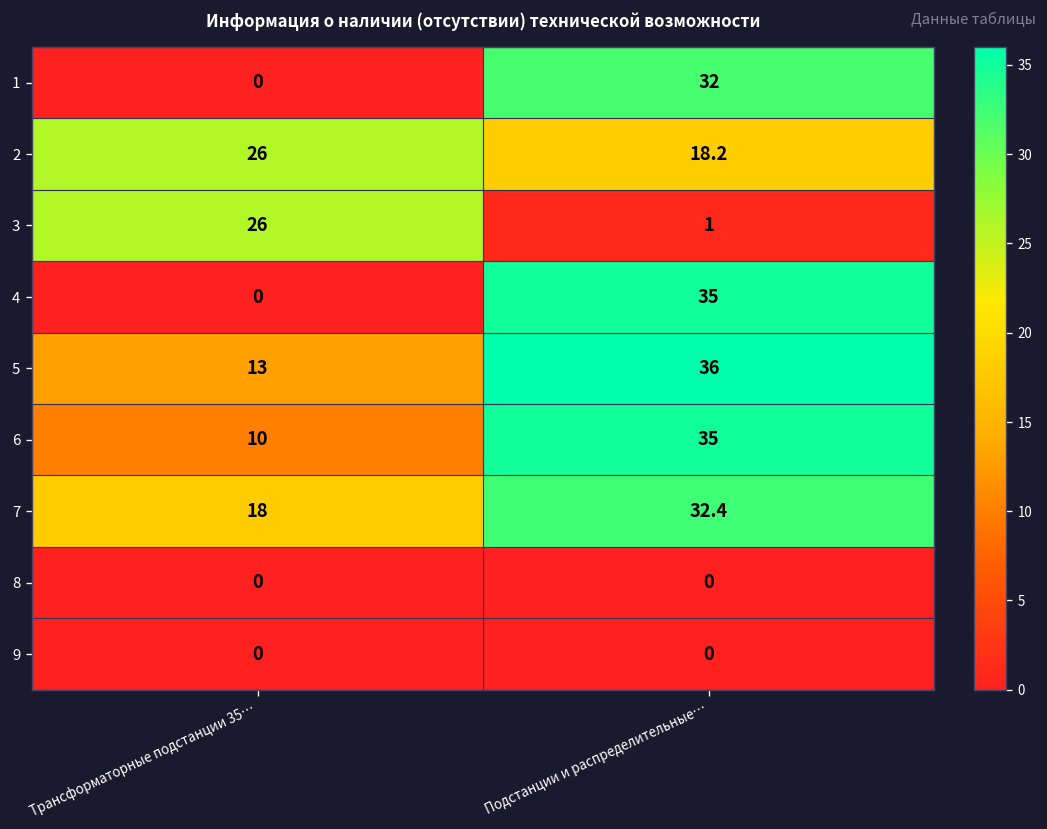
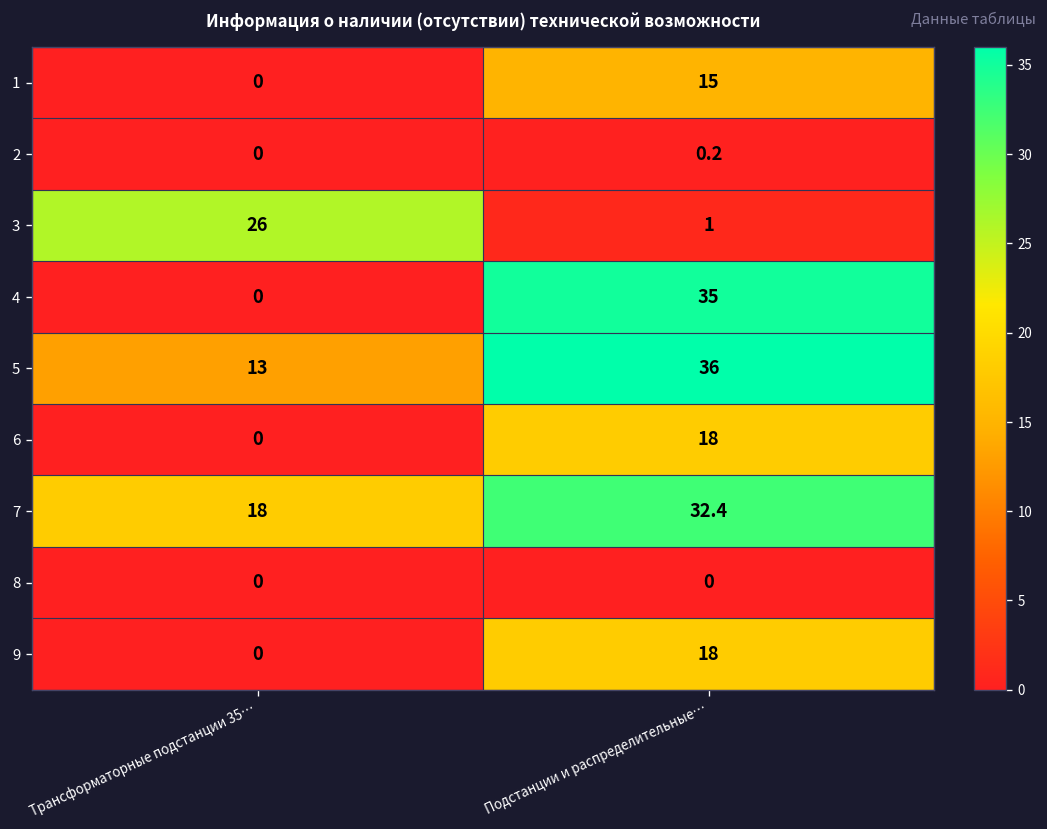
  {
    "1": {
      "Трансформаторные подстанции 35…": 0,
-     "Подстанции и распределительные…": 32
+     "Подстанции и распределительные…": 15
    },
    "2": {
-     "Трансформаторные подстанции 35…": 26,
-     "Подстанции и распределительные…": 18.2
+     "Трансформаторные подстанции 35…": 0,
+     "Подстанции и распределительные…": 0.2
    },
    "3": {
      "Трансформаторные подстанции 35…": 26,
      "Подстанции и распределительные…": 1
    },
    "4": {
      "Трансформаторные подстанции 35…": 0,
      "Подстанции и распределительные…": 35
    },
    "5": {
      "Трансформаторные подстанции 35…": 13,
      "Подстанции и распределительные…": 36
    },
    "6": {
-     "Трансформаторные подстанции 35…": 10,
-     "Подстанции и распределительные…": 35
+     "Трансформаторные подстанции 35…": 0,
+     "Подстанции и распределительные…": 18
    },
    "7": {
      "Трансформаторные подстанции 35…": 18,
      "Подстанции и распределительные…": 32.4
    },
    "8": {
      "Трансформаторные подстанции 35…": 0,
      "Подстанции и распределительные…": 0
    },
    "9": {
      "Трансформаторные подстанции 35…": 0,
-     "Подстанции и распределительные…": 0
+     "Подстанции и распределительные…": 18
    }
  }
